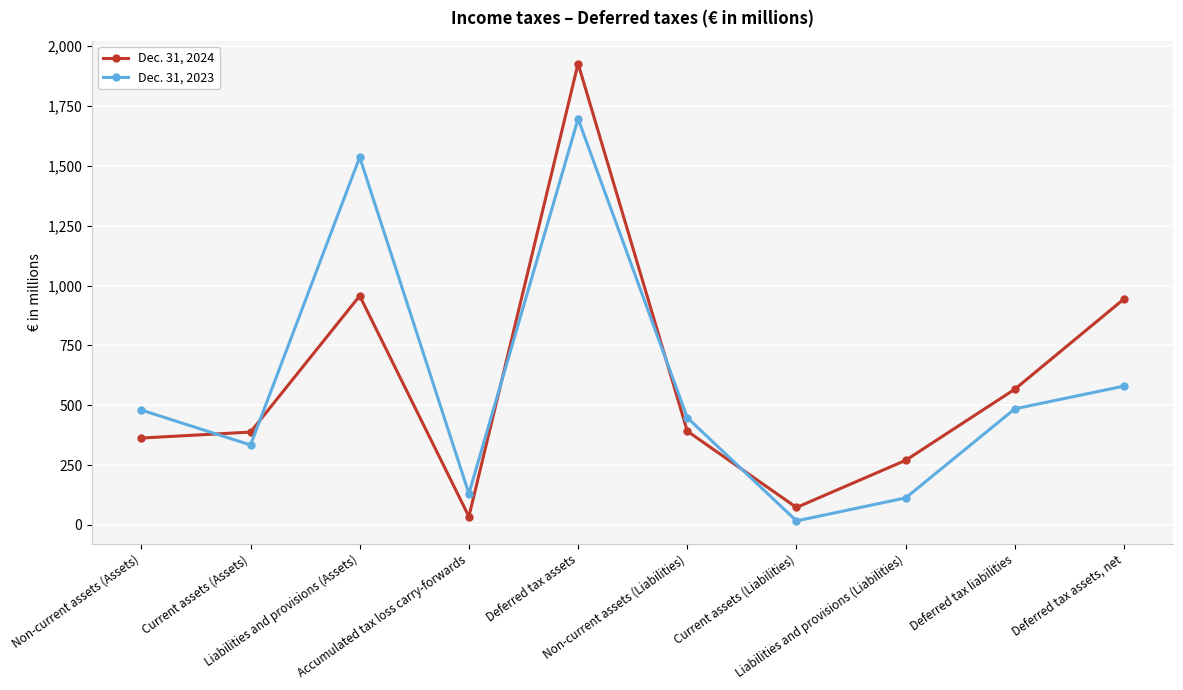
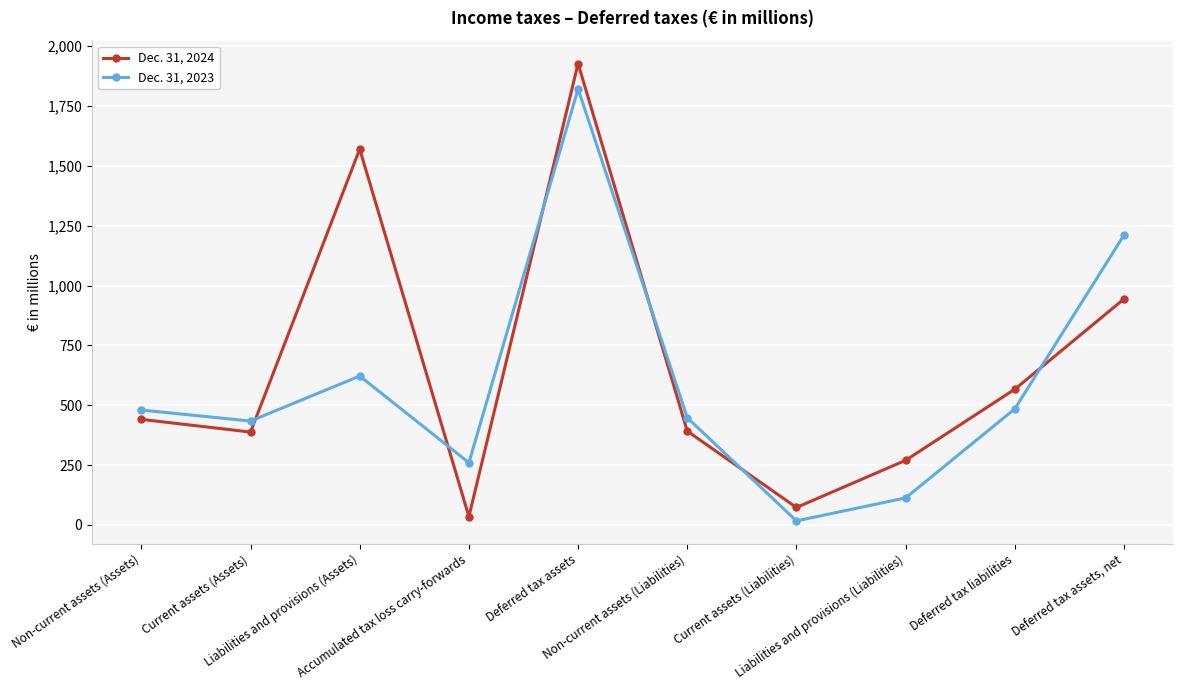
  {
    "Dec. 31, 2024": {
-     "Non-current assets (Assets)": "360",
+     "Non-current assets (Assets)": "440",
      "Current assets (Assets)": "390",
-     "Liabilities and provisions (Assets)": "960",
+     "Liabilities and provisions (Assets)": "1,570",
      "Accumulated tax loss carry-forwards": "40",
      "Deferred tax assets": "1,930",
      "Non-current assets (Liabilities)": "390",
      "Current assets (Liabilities)": "70",
      "Liabilities and provisions (Liabilities)": "270",
      "Deferred tax liabilities": "570",
      "Deferred tax assets, net": "940"
    },
    "Dec. 31, 2023": {
      "Non-current assets (Assets)": "480",
-     "Current assets (Assets)": "330",
-     "Liabilities and provisions (Assets)": "1,540",
-     "Accumulated tax loss carry-forwards": "130",
-     "Deferred tax assets": "1,700",
+     "Current assets (Assets)": "430",
+     "Liabilities and provisions (Assets)": "620",
+     "Accumulated tax loss carry-forwards": "260",
+     "Deferred tax assets": "1,820",
      "Non-current assets (Liabilities)": "450",
      "Current assets (Liabilities)": "20",
      "Liabilities and provisions (Liabilities)": "110",
      "Deferred tax liabilities": "490",
-     "Deferred tax assets, net": "580"
+     "Deferred tax assets, net": "1,210"
    }
  }
